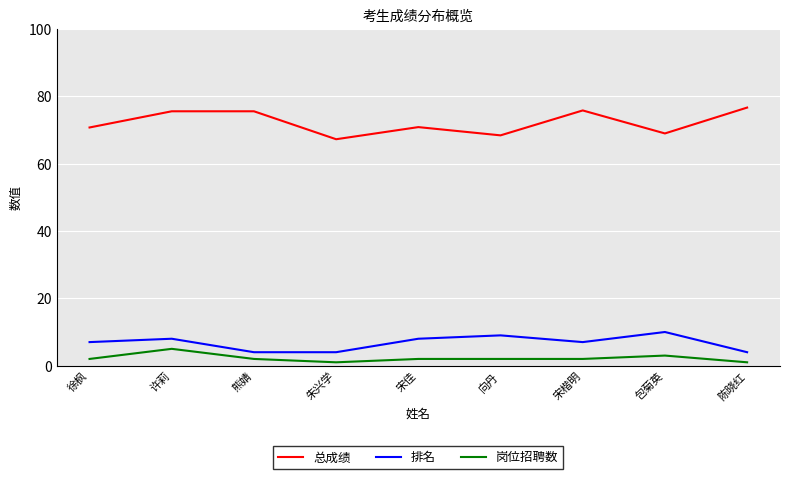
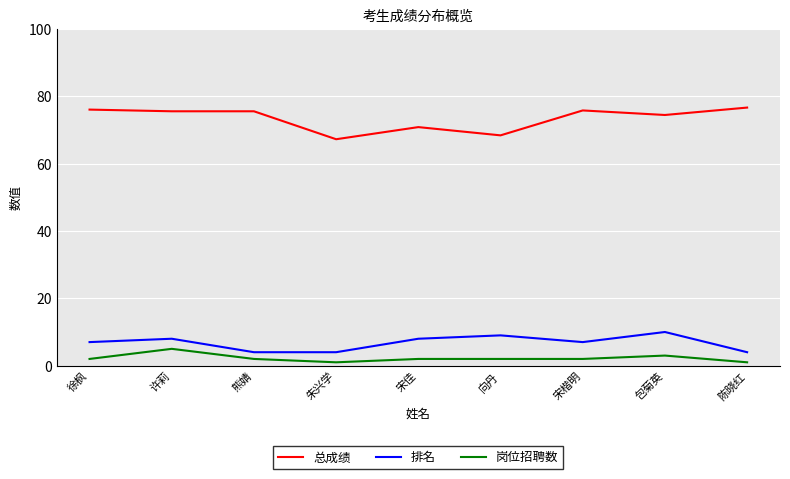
  {
    "总成绩": {
-     "徐枫": 71,
+     "徐枫": 76,
      "许莉": 76,
      "熊婧": 76,
      "朱兴学": 67,
      "宋佳": 71,
      "向丹": 68,
      "宋楷明": 76,
-     "包菊英": 69,
+     "包菊英": 74,
      "陈晓红": 77
    },
    "排名": {
      "徐枫": 7,
      "许莉": 8,
      "熊婧": 4,
      "朱兴学": 4,
      "宋佳": 8,
      "向丹": 9,
      "宋楷明": 7,
      "包菊英": 10,
      "陈晓红": 4
    },
    "岗位招聘数": {
      "徐枫": 2,
      "许莉": 5,
      "熊婧": 2,
      "朱兴学": 1,
      "宋佳": 2,
      "向丹": 2,
      "宋楷明": 2,
      "包菊英": 3,
      "陈晓红": 1
    }
  }
